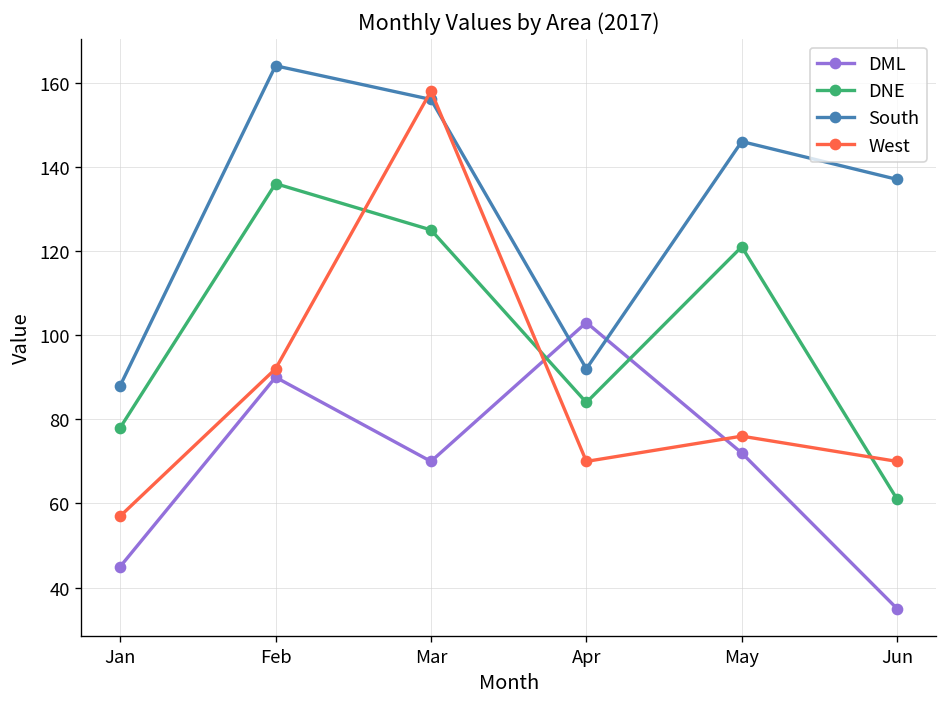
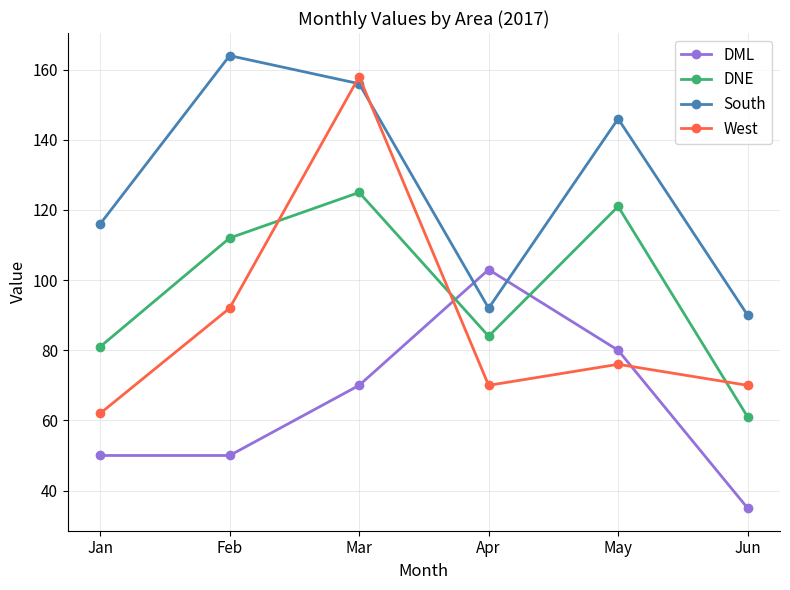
  {
    "DML": {
-     "Jan": 45,
-     "Feb": 90,
+     "Jan": 50,
+     "Feb": 50,
      "Mar": 70,
      "Apr": 103,
-     "May": 72,
+     "May": 80,
      "Jun": 35
    },
    "DNE": {
-     "Jan": 78,
-     "Feb": 136,
+     "Jan": 81,
+     "Feb": 112,
      "Mar": 125,
      "Apr": 84,
      "May": 121,
      "Jun": 61
    },
    "South": {
-     "Jan": 88,
+     "Jan": 116,
      "Feb": 164,
      "Mar": 156,
      "Apr": 92,
      "May": 146,
-     "Jun": 137
+     "Jun": 90
    },
    "West": {
-     "Jan": 57,
+     "Jan": 62,
      "Feb": 92,
      "Mar": 158,
      "Apr": 70,
      "May": 76,
      "Jun": 70
    }
  }
